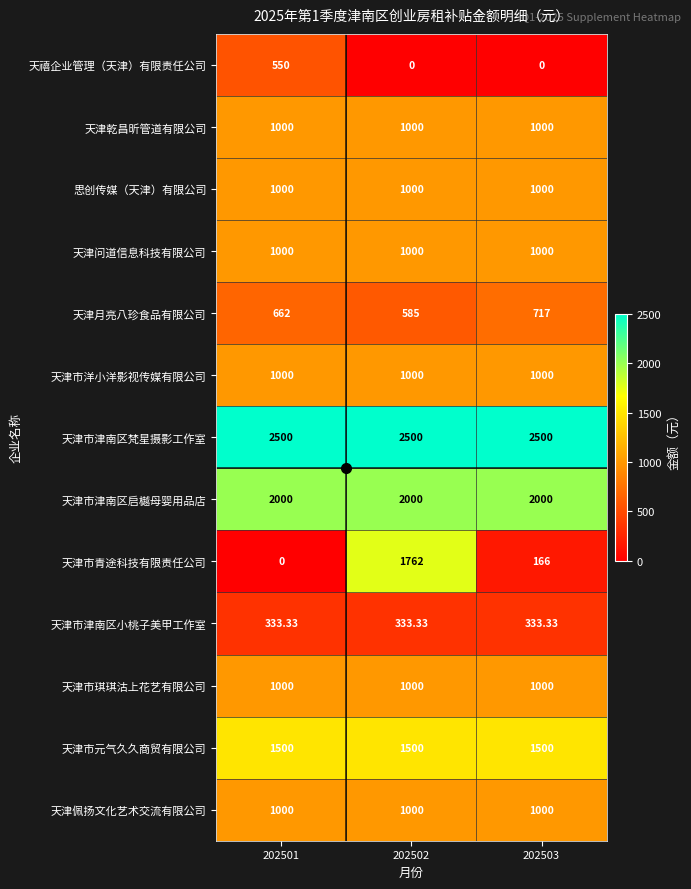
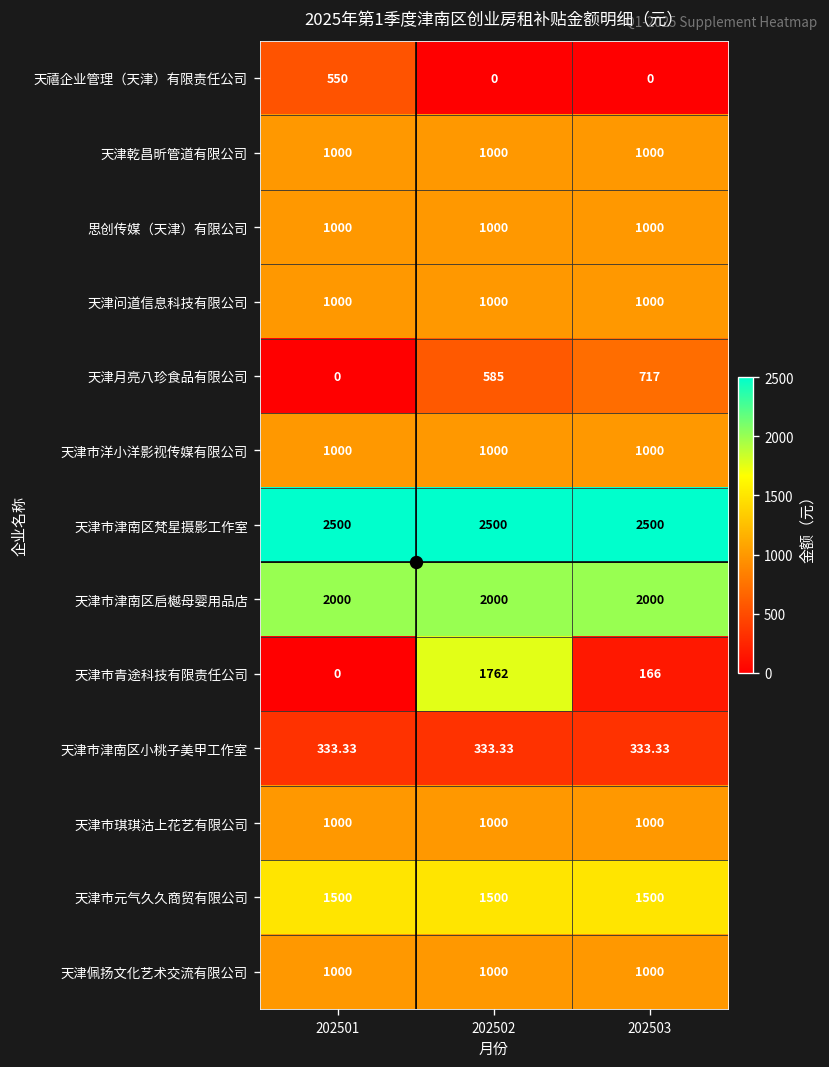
  {
    "天禧企业管理（天津）有限责任公司": {
      "202501": 550,
      "202502": 0,
      "202503": 0
    },
    "天津乾昌昕管道有限公司": {
      "202501": 1000,
      "202502": 1000,
      "202503": 1000
    },
    "思创传媒（天津）有限公司": {
      "202501": 1000,
      "202502": 1000,
      "202503": 1000
    },
    "天津问道信息科技有限公司": {
      "202501": 1000,
      "202502": 1000,
      "202503": 1000
    },
    "天津月亮八珍食品有限公司": {
-     "202501": 662,
+     "202501": 0,
      "202502": 585,
      "202503": 717
    },
    "天津市洋小洋影视传媒有限公司": {
      "202501": 1000,
      "202502": 1000,
      "202503": 1000
    },
    "天津市津南区梵星摄影工作室": {
      "202501": 2500,
      "202502": 2500,
      "202503": 2500
    },
    "天津市津南区启樾母婴用品店": {
      "202501": 2000,
      "202502": 2000,
      "202503": 2000
    },
    "天津市青途科技有限责任公司": {
      "202501": 0,
      "202502": 1762,
      "202503": 166
    },
    "天津市津南区小桃子美甲工作室": {
      "202501": 333.33,
      "202502": 333.33,
      "202503": 333.33
    },
    "天津市琪琪沽上花艺有限公司": {
      "202501": 1000,
      "202502": 1000,
      "202503": 1000
    },
    "天津市元气久久商贸有限公司": {
      "202501": 1500,
      "202502": 1500,
      "202503": 1500
    },
    "天津佩扬文化艺术交流有限公司": {
      "202501": 1000,
      "202502": 1000,
      "202503": 1000
    }
  }
